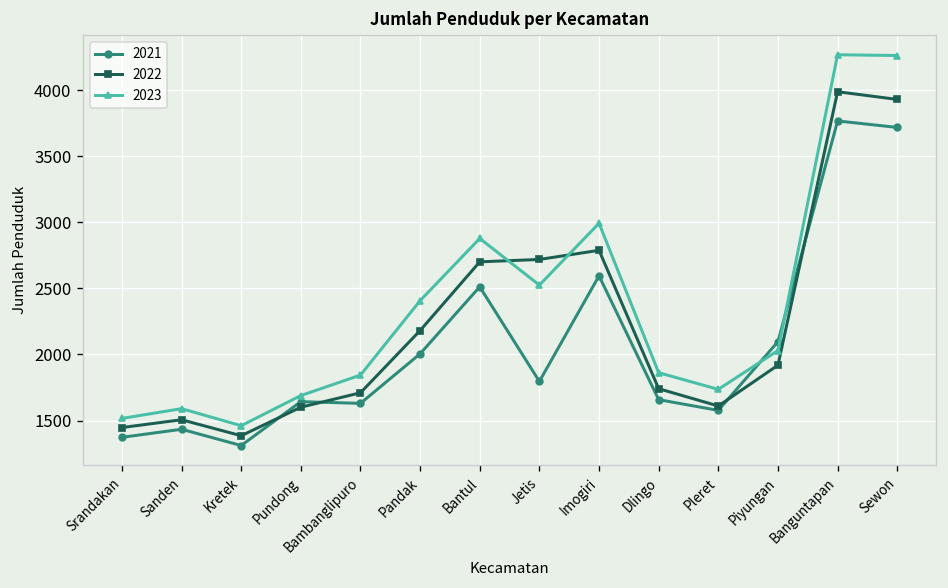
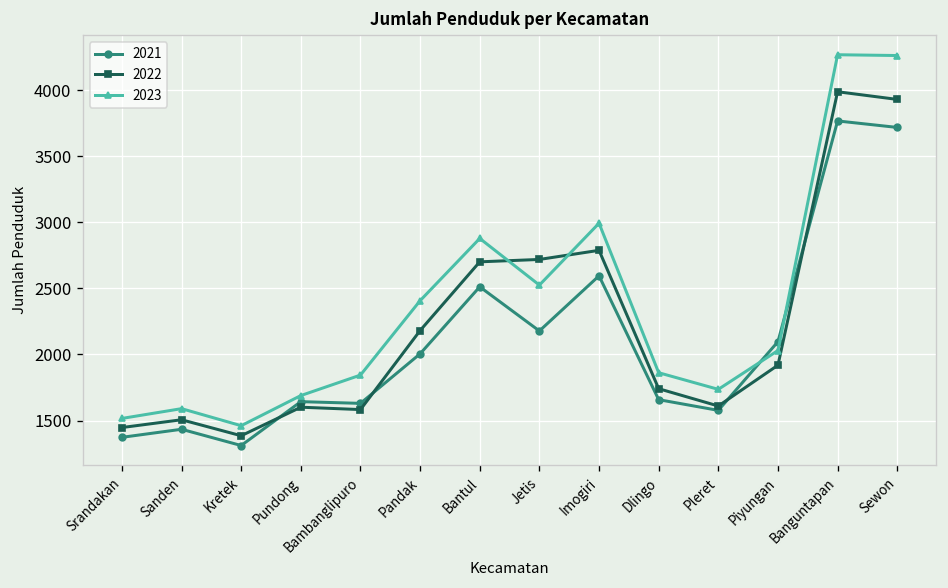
  {
    "2021": {
      "Srandakan": 1370,
      "Sanden": 1430,
      "Kretek": 1310,
      "Pundong": 1640,
      "Bambanglipuro": 1630,
      "Pandak": 2010,
      "Bantul": 2510,
-     "Jetis": 1800,
+     "Jetis": 2180,
      "Imogiri": 2600,
      "Dlingo": 1660,
      "Pleret": 1580,
      "Piyungan": 2100,
      "Banguntapan": 3770,
      "Sewon": 3720
    },
    "2022": {
      "Srandakan": 1450,
      "Sanden": 1510,
      "Kretek": 1390,
      "Pundong": 1600,
-     "Bambanglipuro": 1710,
+     "Bambanglipuro": 1580,
      "Pandak": 2180,
      "Bantul": 2700,
      "Jetis": 2720,
      "Imogiri": 2790,
      "Dlingo": 1740,
      "Pleret": 1610,
      "Piyungan": 1920,
      "Banguntapan": 3990,
      "Sewon": 3930
    },
    "2023": {
      "Srandakan": 1520,
      "Sanden": 1590,
      "Kretek": 1460,
      "Pundong": 1690,
      "Bambanglipuro": 1840,
      "Pandak": 2410,
      "Bantul": 2880,
      "Jetis": 2530,
      "Imogiri": 2990,
      "Dlingo": 1860,
      "Pleret": 1740,
      "Piyungan": 2030,
      "Banguntapan": 4270,
      "Sewon": 4260
    }
  }
